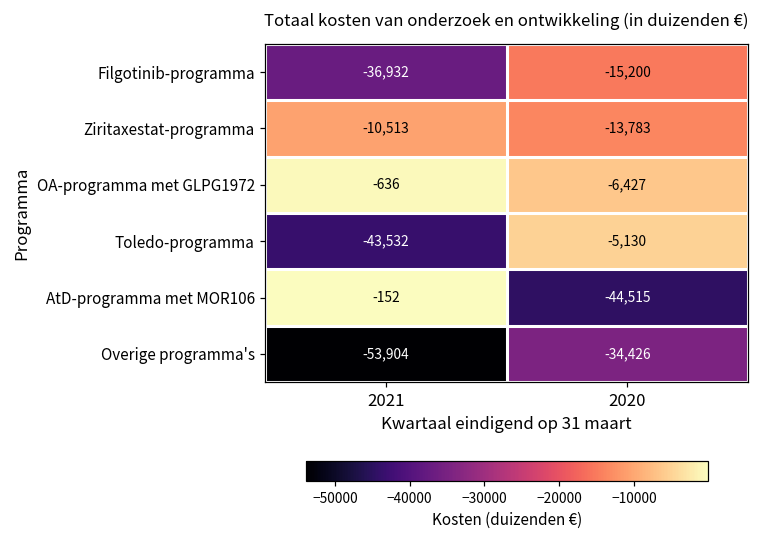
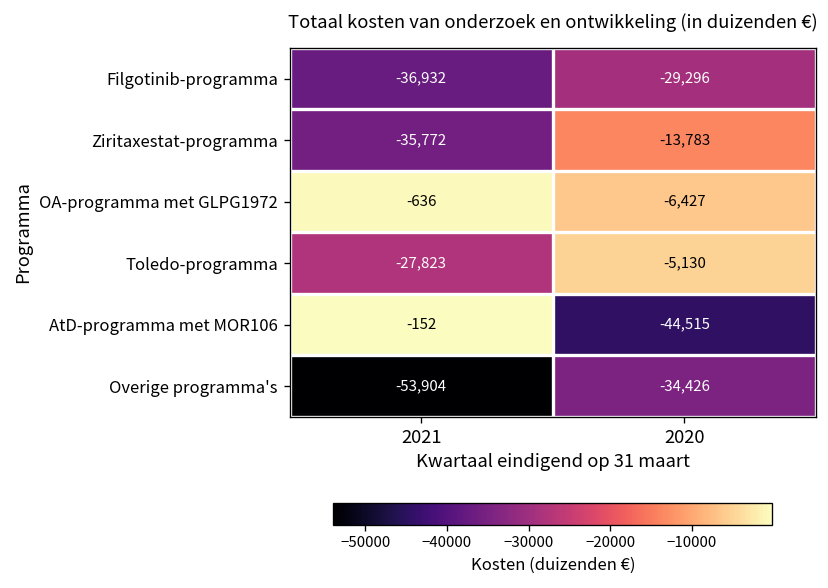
  {
    "Filgotinib-programma": {
      "2021": "-36,932",
-     "2020": "-15,200"
+     "2020": "-29,296"
    },
    "Ziritaxestat-programma": {
-     "2021": "-10,513",
+     "2021": "-35,772",
      "2020": "-13,783"
    },
    "OA-programma met GLPG1972": {
      "2021": "-636",
      "2020": "-6,427"
    },
    "Toledo-programma": {
-     "2021": "-43,532",
+     "2021": "-27,823",
      "2020": "-5,130"
    },
    "AtD-programma met MOR106": {
      "2021": "-152",
      "2020": "-44,515"
    },
    "Overige programma's": {
      "2021": "-53,904",
      "2020": "-34,426"
    }
  }
